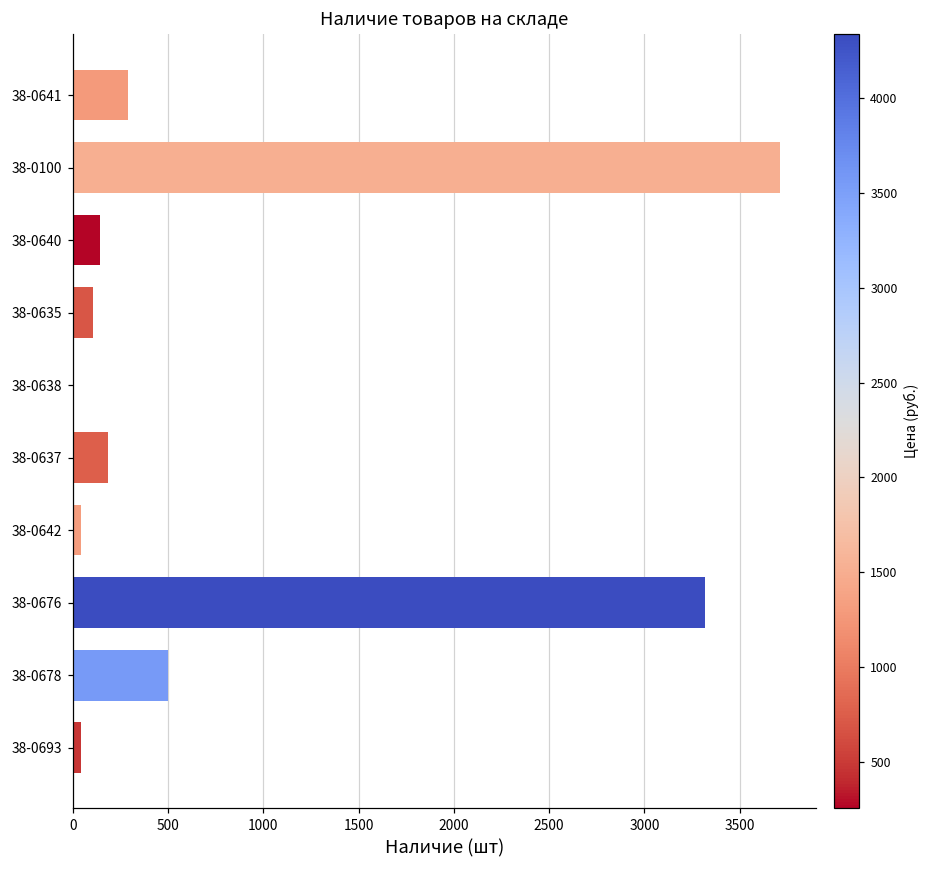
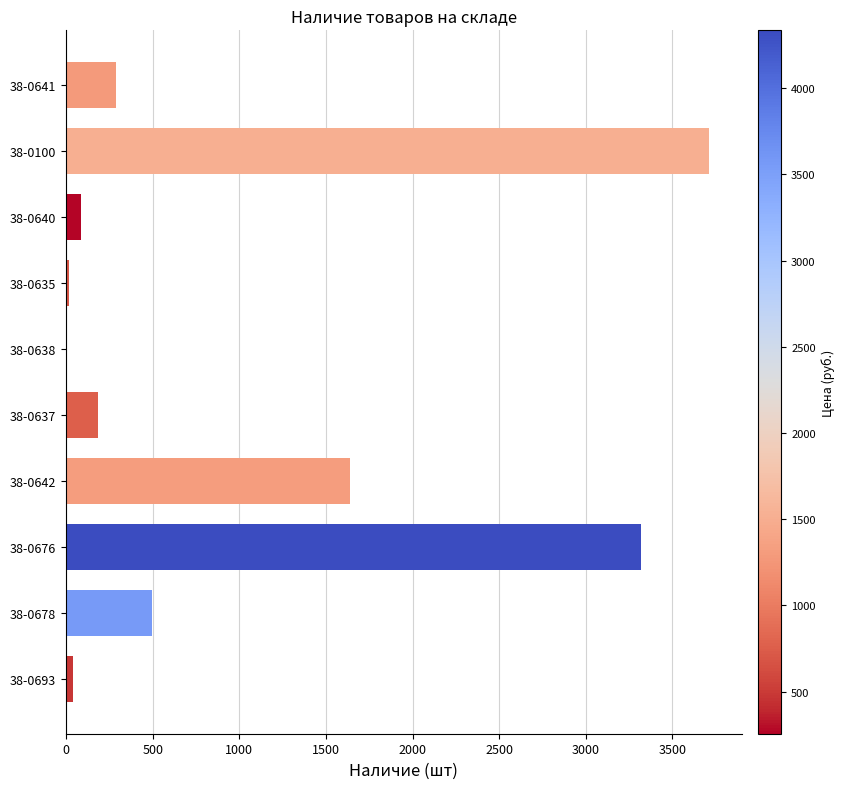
  {
    "38-0641": 290,
    "38-0100": 3710,
-   "38-0640": 140,
-   "38-0635": 110,
+   "38-0640": 90,
+   "38-0635": 20,
    "38-0637": 180,
-   "38-0642": 50,
+   "38-0642": 1640,
    "38-0676": 3320,
    "38-0678": 500,
    "38-0693": 40
  }
